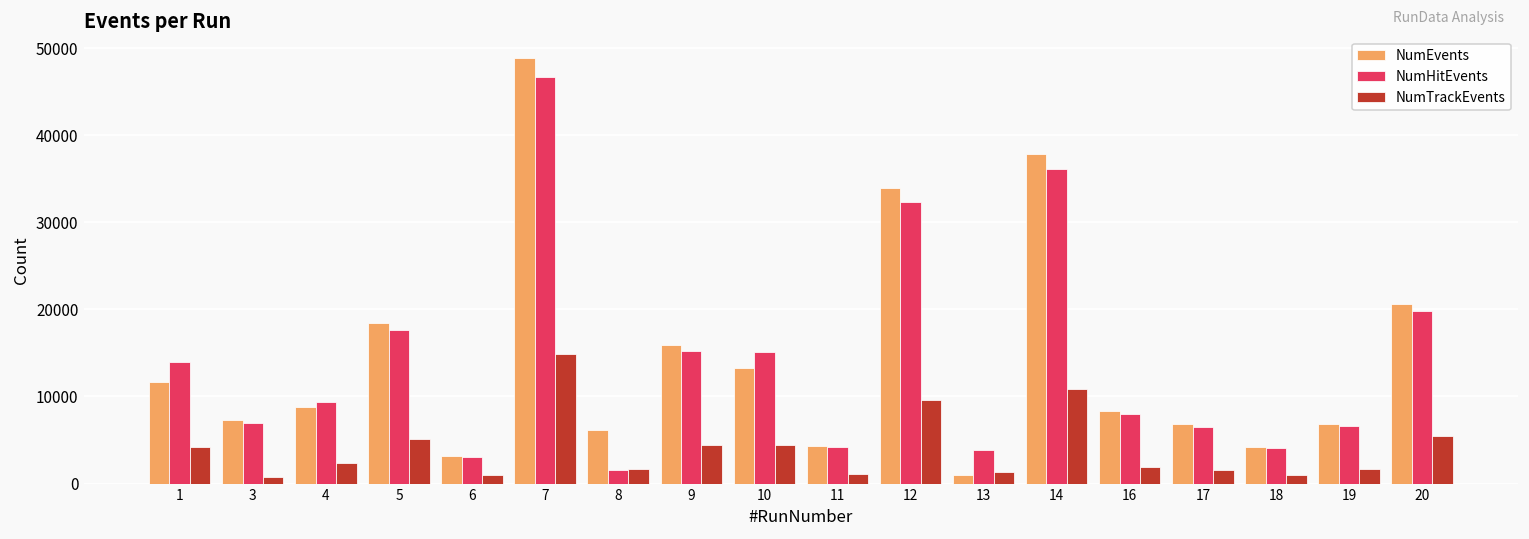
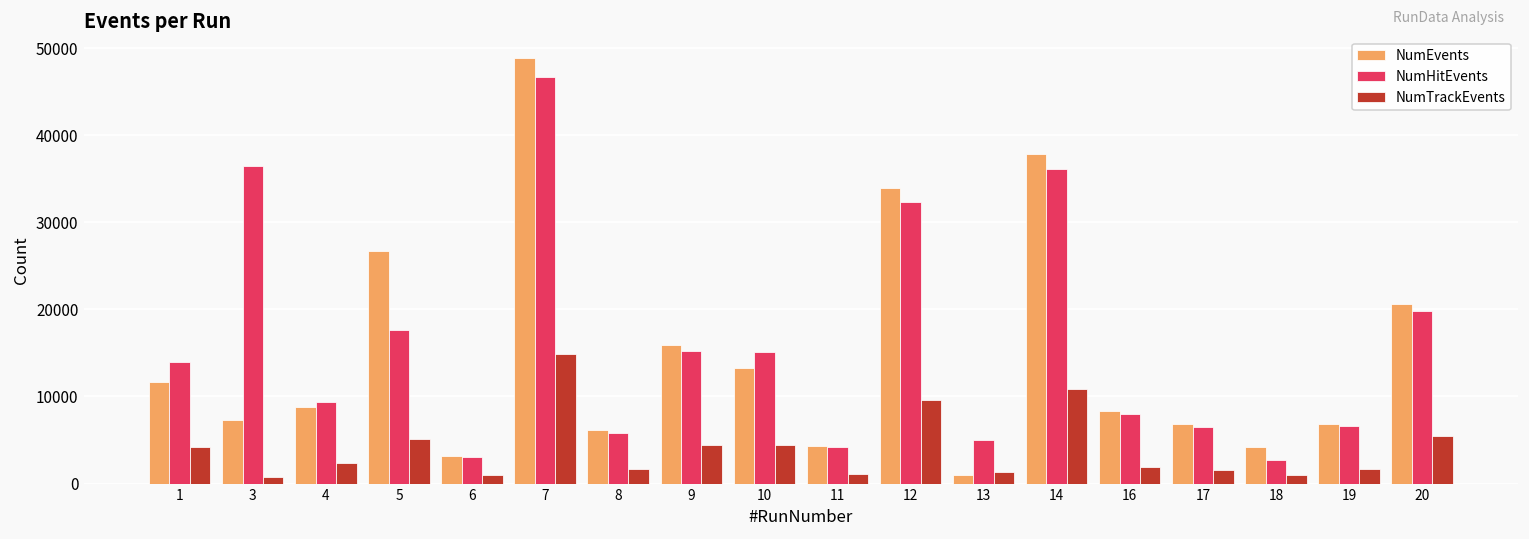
  {
    "NumEvents": {
      "1": 12000,
      "3": 7000,
      "4": 9000,
-     "5": 18000,
+     "5": 27000,
      "6": 3000,
      "7": 49000,
      "8": 6000,
      "9": 16000,
      "10": 13000,
      "11": 4000,
      "12": 34000,
      "13": 1000,
      "14": 38000,
      "16": 8000,
      "17": 7000,
      "18": 4000,
      "19": 7000,
      "20": 21000
    },
    "NumHitEvents": {
      "1": 14000,
-     "3": 7000,
+     "3": 36000,
      "4": 9000,
      "5": 18000,
      "6": 3000,
      "7": 47000,
-     "8": 2000,
+     "8": 6000,
      "9": 15000,
      "10": 15000,
      "11": 4000,
      "12": 32000,
-     "13": 4000,
+     "13": 5000,
      "14": 36000,
      "16": 8000,
      "17": 7000,
-     "18": 4000,
+     "18": 3000,
      "19": 7000,
      "20": 20000
    },
    "NumTrackEvents": {
      "1": 4000,
      "3": 1000,
      "4": 2000,
      "5": 5000,
      "6": 1000,
      "7": 15000,
      "8": 2000,
      "9": 4000,
      "10": 4000,
      "11": 1000,
      "12": 10000,
      "13": 1000,
      "14": 11000,
      "16": 2000,
      "17": 2000,
      "18": 1000,
      "19": 2000,
      "20": 5000
    }
  }
